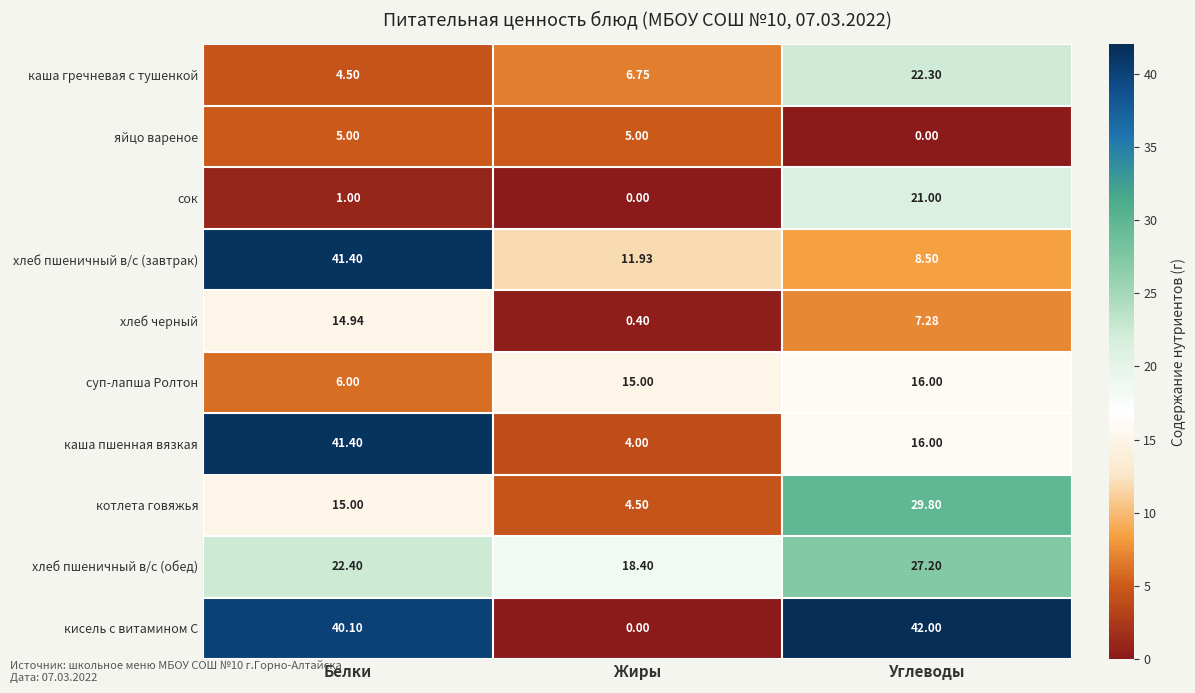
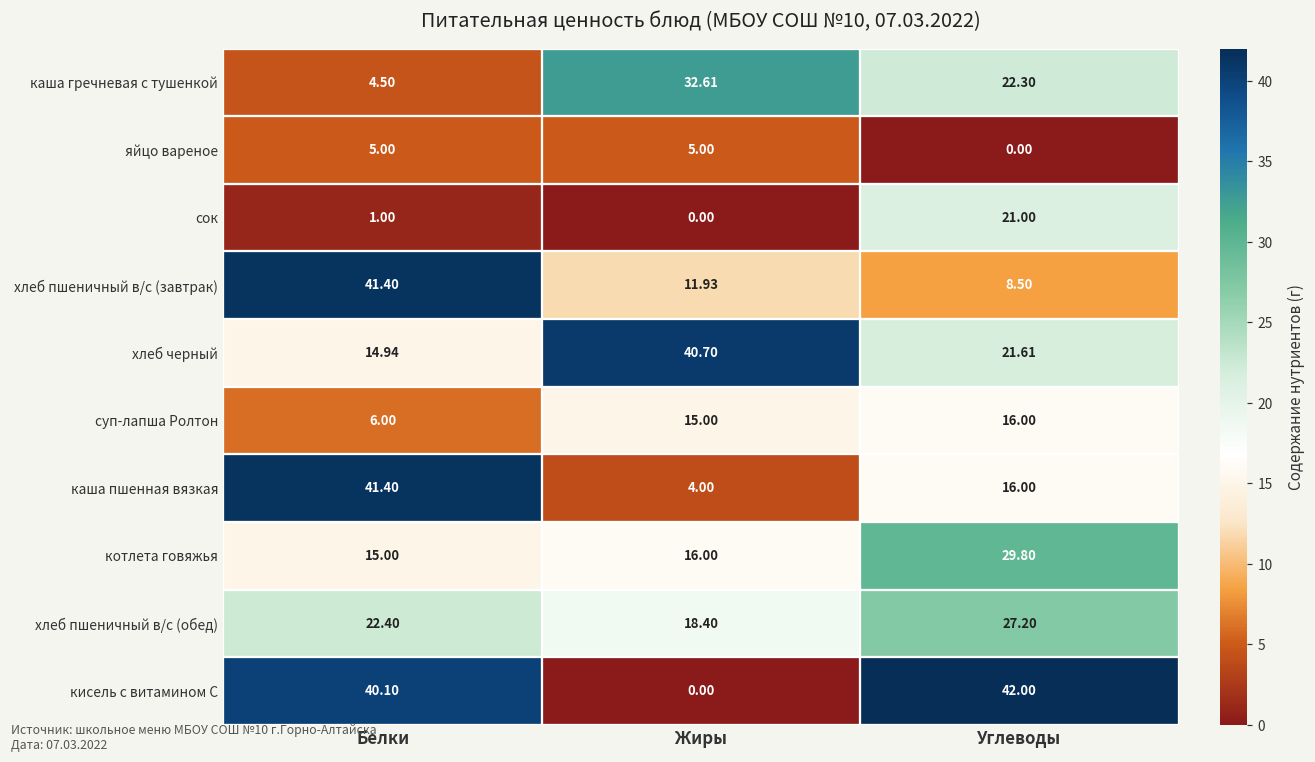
  {
    "каша гречневая с тушенкой": {
      "Белки": 4.50,
-     "Жиры": 6.75,
+     "Жиры": 32.61,
      "Углеводы": 22.30
    },
    "яйцо вареное": {
      "Белки": 5.00,
      "Жиры": 5.00,
      "Углеводы": 0.00
    },
    "сок": {
      "Белки": 1.00,
      "Жиры": 0.00,
      "Углеводы": 21.00
    },
    "хлеб пшеничный в/с (завтрак)": {
      "Белки": 41.40,
      "Жиры": 11.93,
      "Углеводы": 8.50
    },
    "хлеб черный": {
      "Белки": 14.94,
-     "Жиры": 0.40,
-     "Углеводы": 7.28
+     "Жиры": 40.70,
+     "Углеводы": 21.61
    },
    "суп-лапша Ролтон": {
      "Белки": 6.00,
      "Жиры": 15.00,
      "Углеводы": 16.00
    },
    "каша пшенная вязкая": {
      "Белки": 41.40,
      "Жиры": 4.00,
      "Углеводы": 16.00
    },
    "котлета говяжья": {
      "Белки": 15.00,
-     "Жиры": 4.50,
+     "Жиры": 16.00,
      "Углеводы": 29.80
    },
    "хлеб пшеничный в/с (обед)": {
      "Белки": 22.40,
      "Жиры": 18.40,
      "Углеводы": 27.20
    },
    "кисель с витамином С": {
      "Белки": 40.10,
      "Жиры": 0.00,
      "Углеводы": 42.00
    }
  }
